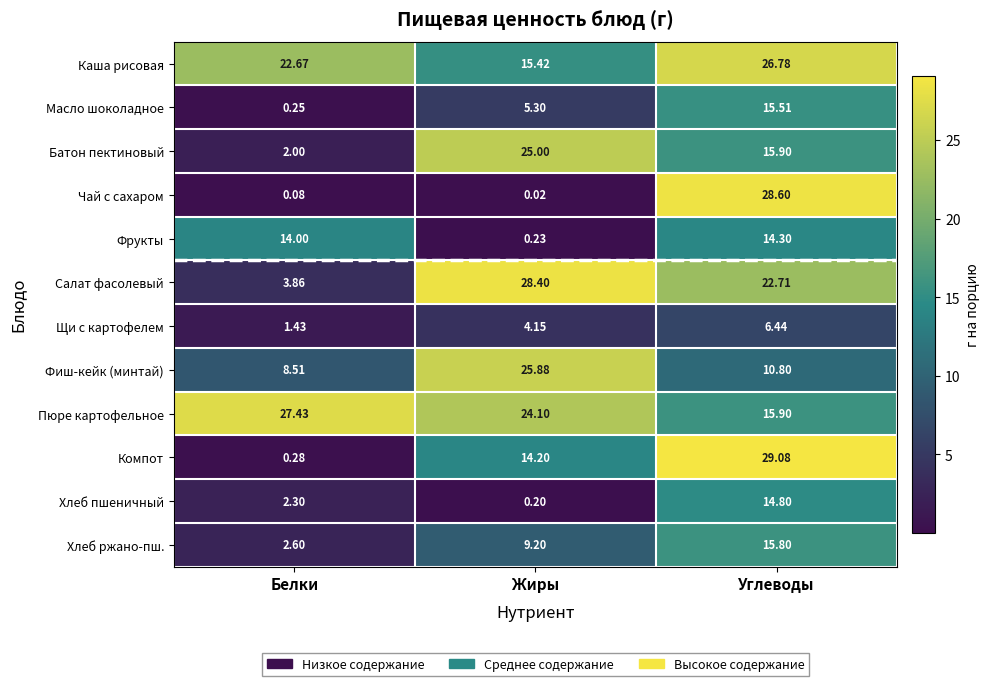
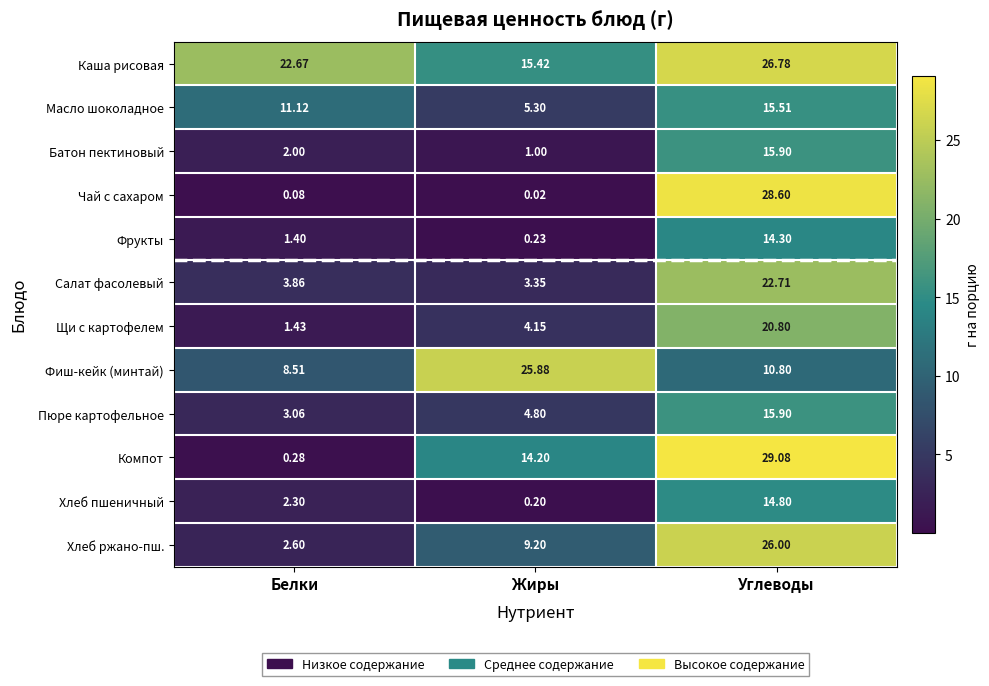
  {
    "Каша рисовая": {
      "Белки": 22.67,
      "Жиры": 15.42,
      "Углеводы": 26.78
    },
    "Масло шоколадное": {
-     "Белки": 0.25,
+     "Белки": 11.12,
      "Жиры": 5.30,
      "Углеводы": 15.51
    },
    "Батон пектиновый": {
      "Белки": 2.00,
-     "Жиры": 25.00,
+     "Жиры": 1.00,
      "Углеводы": 15.90
    },
    "Чай с сахаром": {
      "Белки": 0.08,
      "Жиры": 0.02,
      "Углеводы": 28.60
    },
    "Фрукты": {
-     "Белки": 14.00,
+     "Белки": 1.40,
      "Жиры": 0.23,
      "Углеводы": 14.30
    },
    "Салат фасолевый": {
      "Белки": 3.86,
-     "Жиры": 28.40,
+     "Жиры": 3.35,
      "Углеводы": 22.71
    },
    "Щи с картофелем": {
      "Белки": 1.43,
      "Жиры": 4.15,
-     "Углеводы": 6.44
+     "Углеводы": 20.80
    },
    "Фиш-кейк (минтай)": {
      "Белки": 8.51,
      "Жиры": 25.88,
      "Углеводы": 10.80
    },
    "Пюре картофельное": {
-     "Белки": 27.43,
-     "Жиры": 24.10,
+     "Белки": 3.06,
+     "Жиры": 4.80,
      "Углеводы": 15.90
    },
    "Компот": {
      "Белки": 0.28,
      "Жиры": 14.20,
      "Углеводы": 29.08
    },
    "Хлеб пшеничный": {
      "Белки": 2.30,
      "Жиры": 0.20,
      "Углеводы": 14.80
    },
    "Хлеб ржано-пш.": {
      "Белки": 2.60,
      "Жиры": 9.20,
-     "Углеводы": 15.80
+     "Углеводы": 26.00
    }
  }
